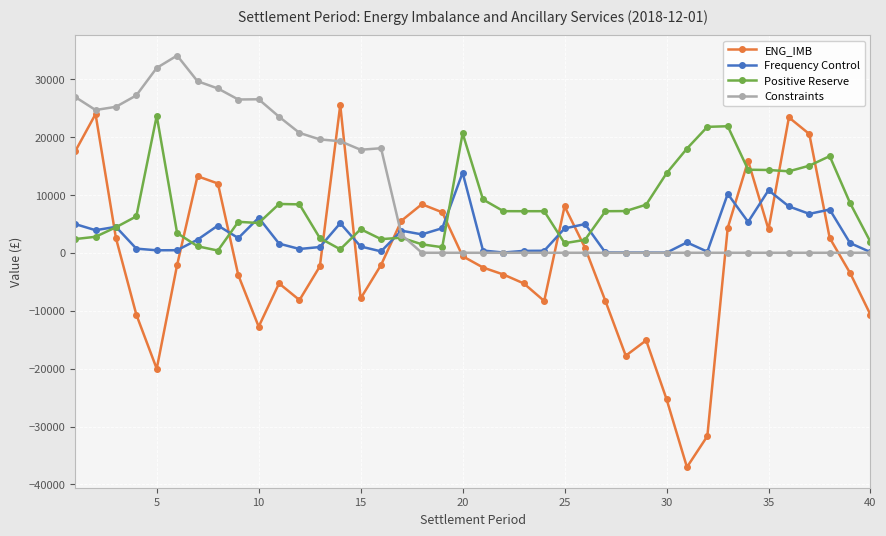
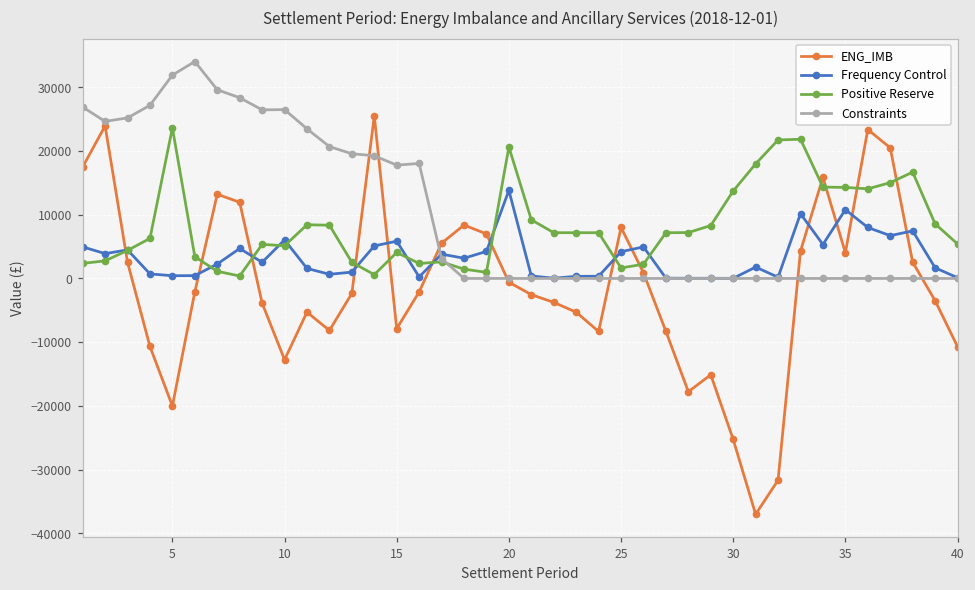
  {
    "ENG_IMB": {
      "5": -20000,
      "10": -13000,
      "15": -8000,
      "20": -1000,
      "25": 8000,
      "30": -25000,
      "35": 4000,
      "40": -11000
    },
    "Frequency Control": {
      "5": 0,
      "10": 6000,
-     "15": 1000,
+     "15": 6000,
      "20": 14000,
      "25": 4000,
      "35": 11000
    },
    "Positive Reserve": {
      "5": 24000,
      "10": 5000,
      "15": 4000,
      "20": 21000,
      "25": 2000,
      "30": 14000,
      "35": 14000,
-     "40": 2000
+     "40": 5000
    },
    "Constraints": {
      "5": 32000,
      "10": 27000,
      "15": 18000,
      "20": 0,
      "25": 0,
      "35": 0
    }
  }
